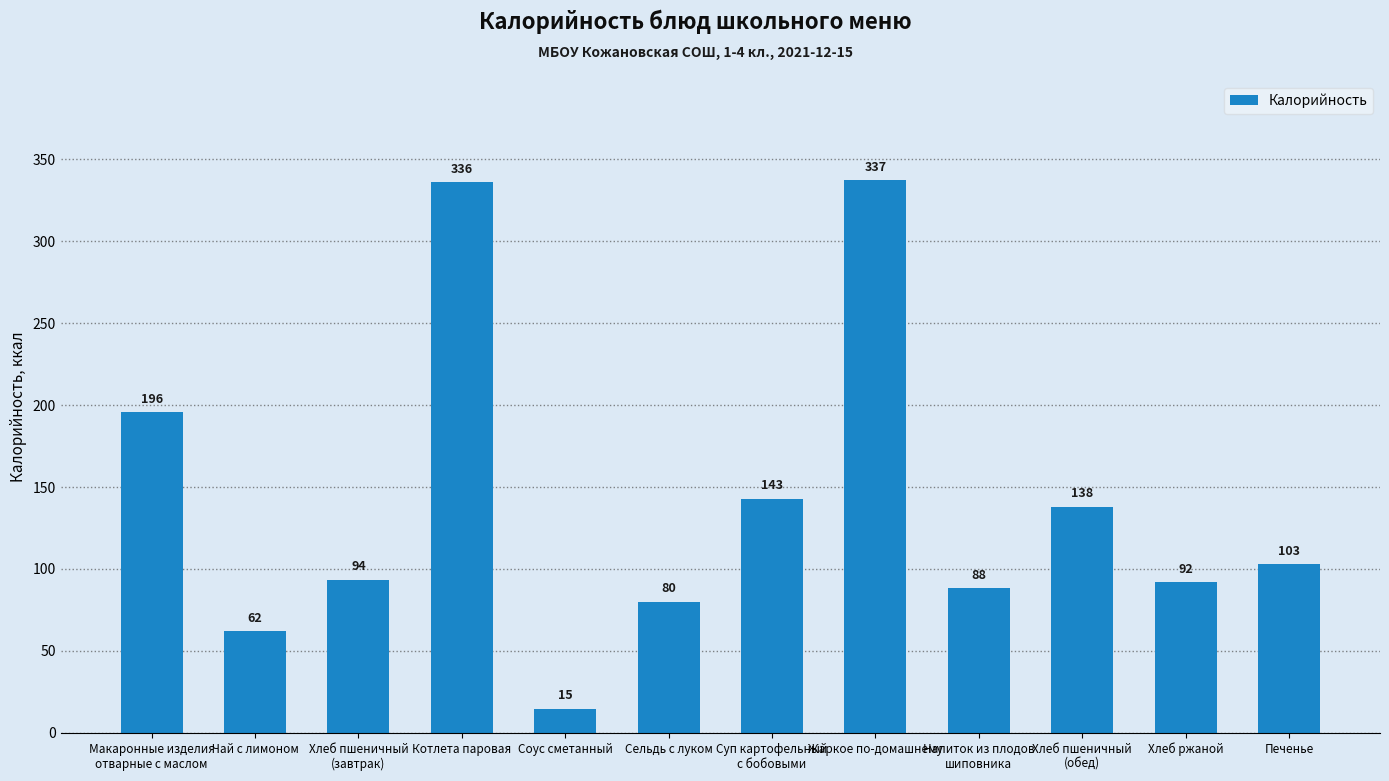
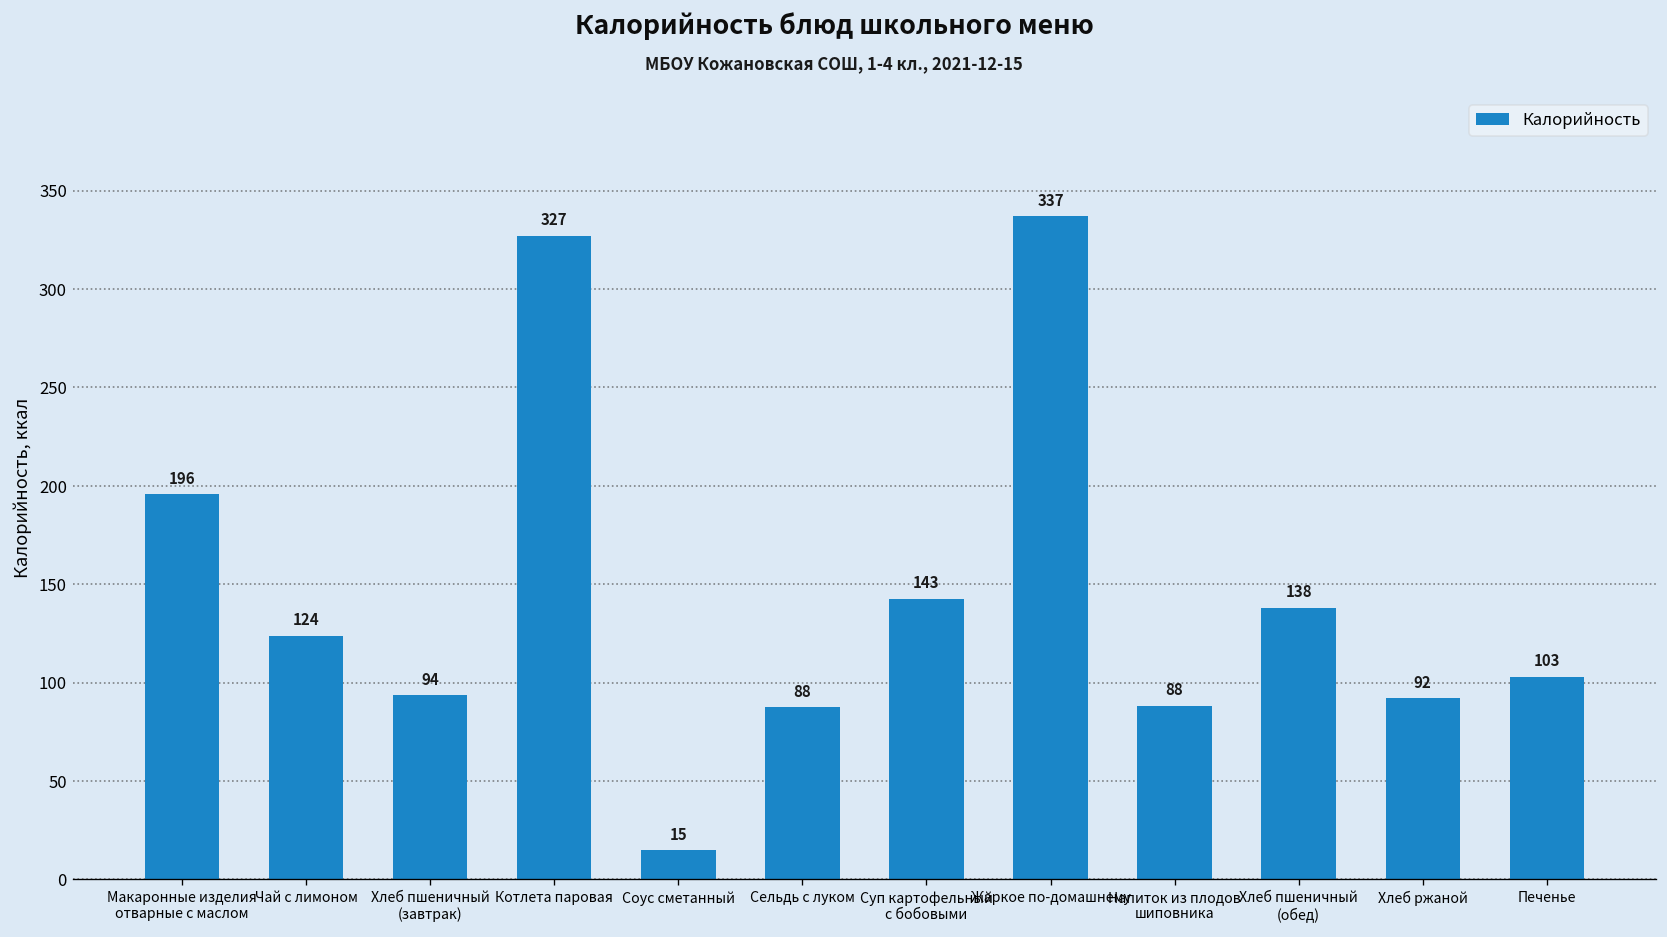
  {
    "Макаронные изделия отварные с маслом": 196,
-   "Чай с лимоном": 62,
+   "Чай с лимоном": 124,
    "Хлеб пшеничный (завтрак)": 94,
-   "Котлета паровая": 336,
+   "Котлета паровая": 327,
    "Соус сметанный": 15,
-   "Сельдь с луком": 80,
+   "Сельдь с луком": 88,
    "Суп картофельный с бобовыми": 143,
    "Жаркое по-домашнему": 337,
    "Напиток из плодов шиповника": 88,
    "Хлеб пшеничный (обед)": 138,
    "Хлеб ржаной": 92,
    "Печенье": 103
  }
